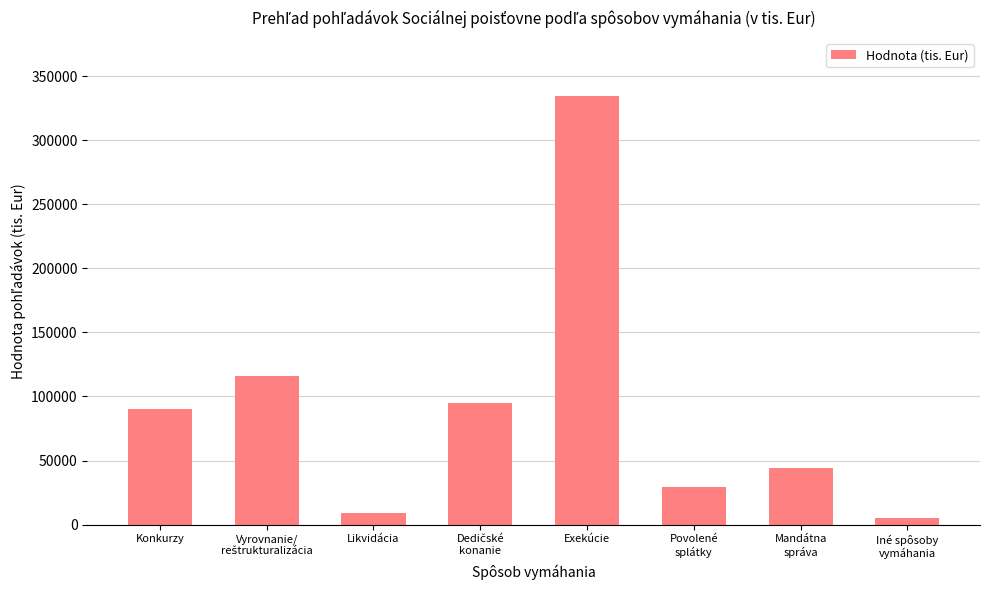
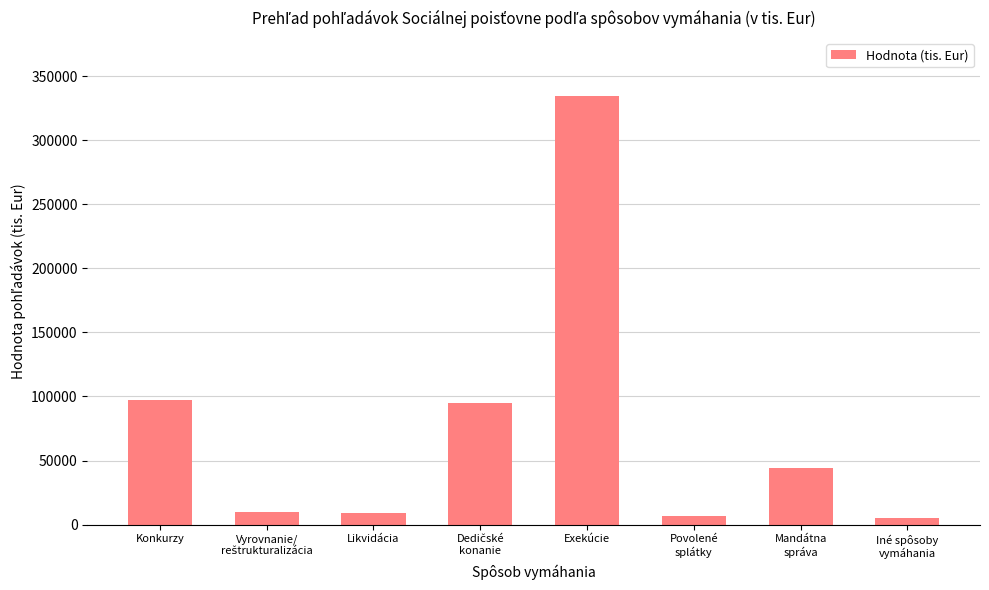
  {
-   "Konkurzy": 90000,
-   "Vyrovnanie/ reštrukturalizácia": 116000,
+   "Konkurzy": 97000,
+   "Vyrovnanie/ reštrukturalizácia": 10000,
    "Likvidácia": 9000,
    "Dedičské konanie": 95000,
    "Exekúcie": 335000,
-   "Povolené splátky": 29000,
+   "Povolené splátky": 7000,
    "Mandátna správa": 44000,
    "Iné spôsoby vymáhania": 5000
  }
